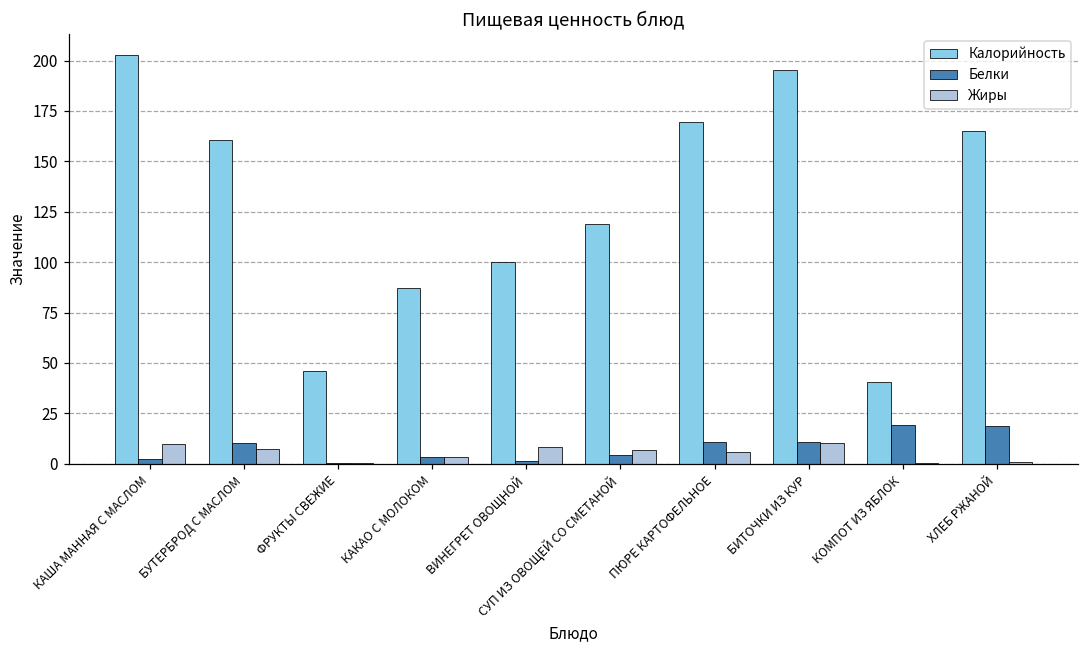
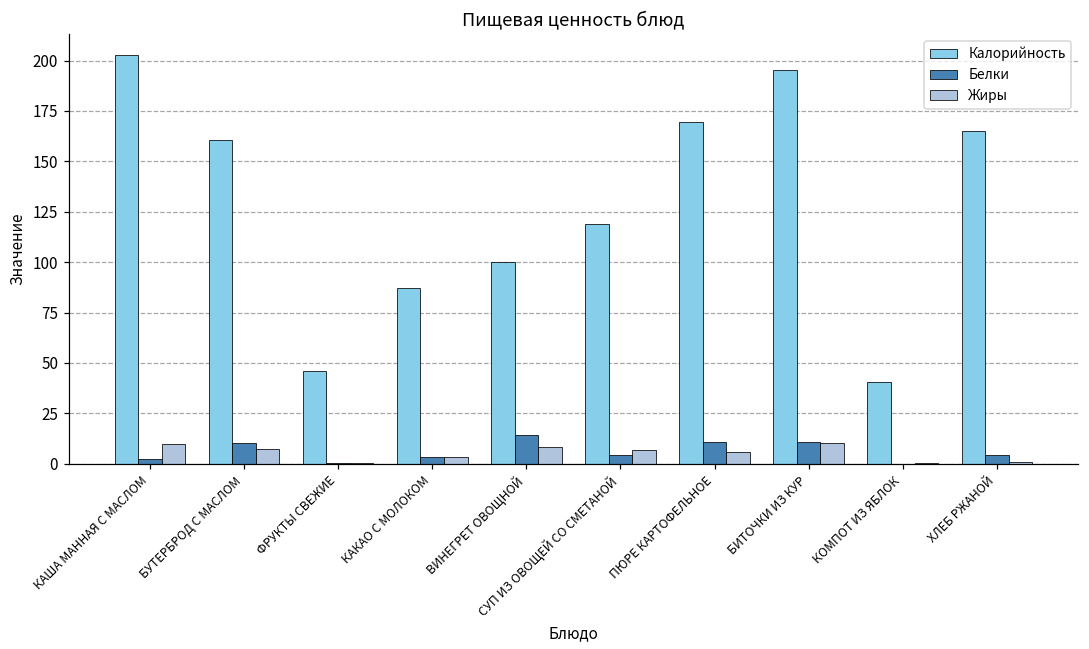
  {
    "Белки": {
      "КАША МАННАЯ С МАСЛОМ": 2,
      "БУТЕРБРОД С МАСЛОМ": 10,
      "КАКАО С МОЛОКОМ": 4,
-     "ВИНЕГРЕТ ОВОЩНОЙ": 1,
+     "ВИНЕГРЕТ ОВОЩНОЙ": 14,
      "СУП ИЗ ОВОЩЕЙ СО СМЕТАНОЙ": 5,
      "ПЮРЕ КАРТОФЕЛЬНОЕ": 11,
      "БИТОЧКИ ИЗ КУР": 11,
-     "КОМПОТ ИЗ ЯБЛОК": 19,
-     "ХЛЕБ РЖАНОЙ": 19
+     "КОМПОТ ИЗ ЯБЛОК": 0,
+     "ХЛЕБ РЖАНОЙ": 5
    }
  }
